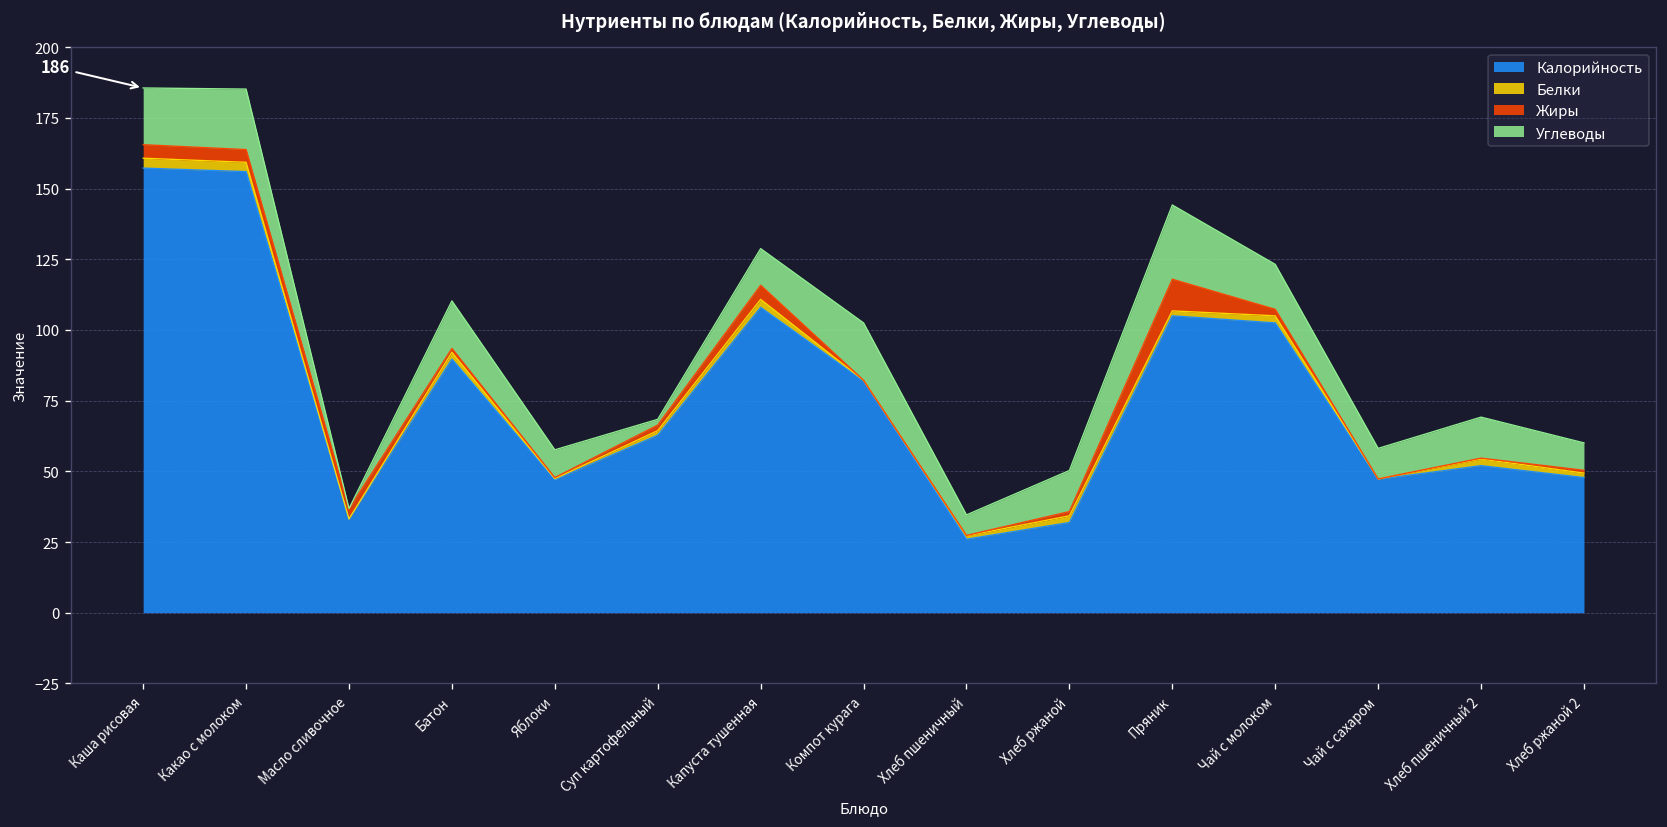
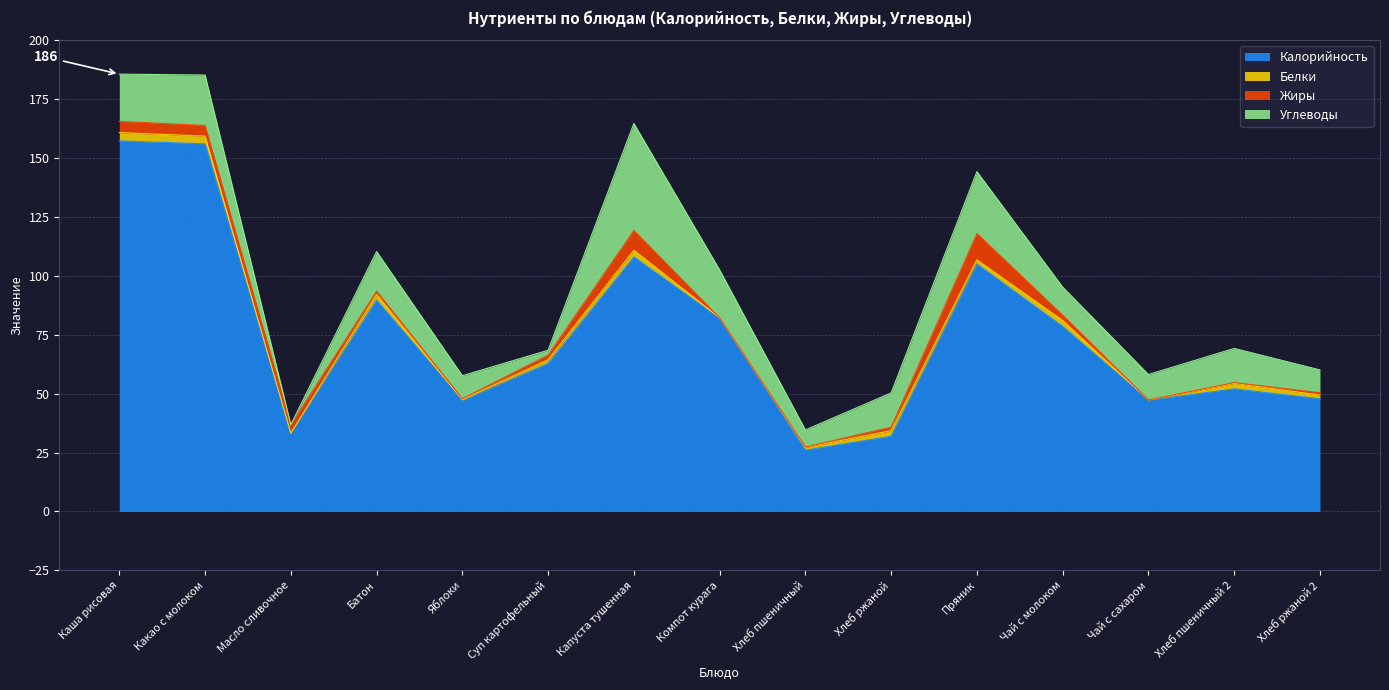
  {
    "Калорийность": {
      "Каша рисовая": 157,
      "Какао с молоком": 156,
      "Батон": 90,
      "Суп картофельный": 63,
      "Капуста тушенная": 108,
      "Хлеб пшеничный": 26,
      "Хлеб ржаной": 32,
      "Пряник": 105,
-     "Чай с молоком": 103,
+     "Чай с молоком": 79,
      "Хлеб пшеничный 2": 52,
      "Хлеб ржаной 2": 48
    },
    "Белки": {
      "Каша рисовая": 4,
      "Какао с молоком": 3,
      "Батон": 2,
      "Суп картофельный": 2,
      "Капуста тушенная": 3,
      "Хлеб ржаной": 2,
      "Пряник": 2,
      "Чай с молоком": 3
    },
    "Жиры": {
      "Каша рисовая": 5,
      "Какао с молоком": 5,
      "Батон": 1,
      "Суп картофельный": 2,
-     "Капуста тушенная": 5,
+     "Капуста тушенная": 8,
      "Хлеб ржаной": 2,
      "Пряник": 11,
      "Чай с молоком": 2
    },
    "Углеводы": {
      "Какао с молоком": 21,
      "Батон": 17,
      "Яблоки": 10,
      "Суп картофельный": 2,
-     "Капуста тушенная": 13,
+     "Капуста тушенная": 45,
      "Компот курага": 20,
      "Хлеб пшеничный": 7,
      "Хлеб ржаной": 15,
      "Пряник": 26,
-     "Чай с молоком": 16,
+     "Чай с молоком": 12,
      "Чай с сахаром": 11,
      "Хлеб пшеничный 2": 14,
      "Хлеб ржаной 2": 10
    }
  }
